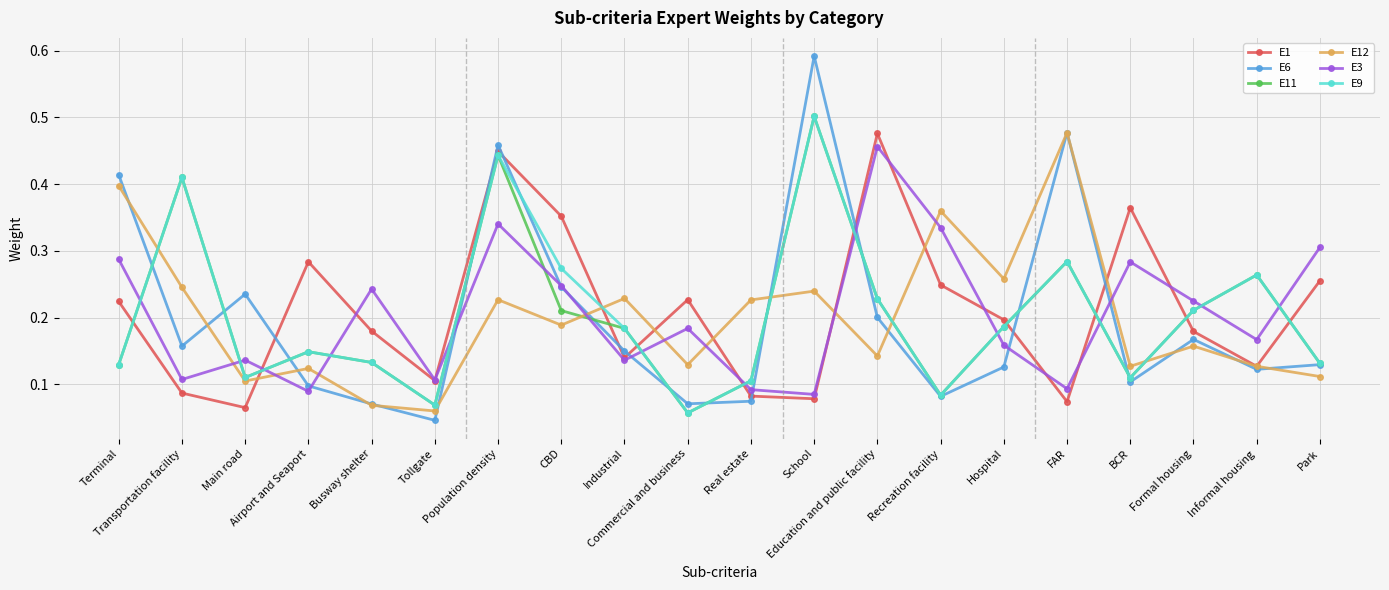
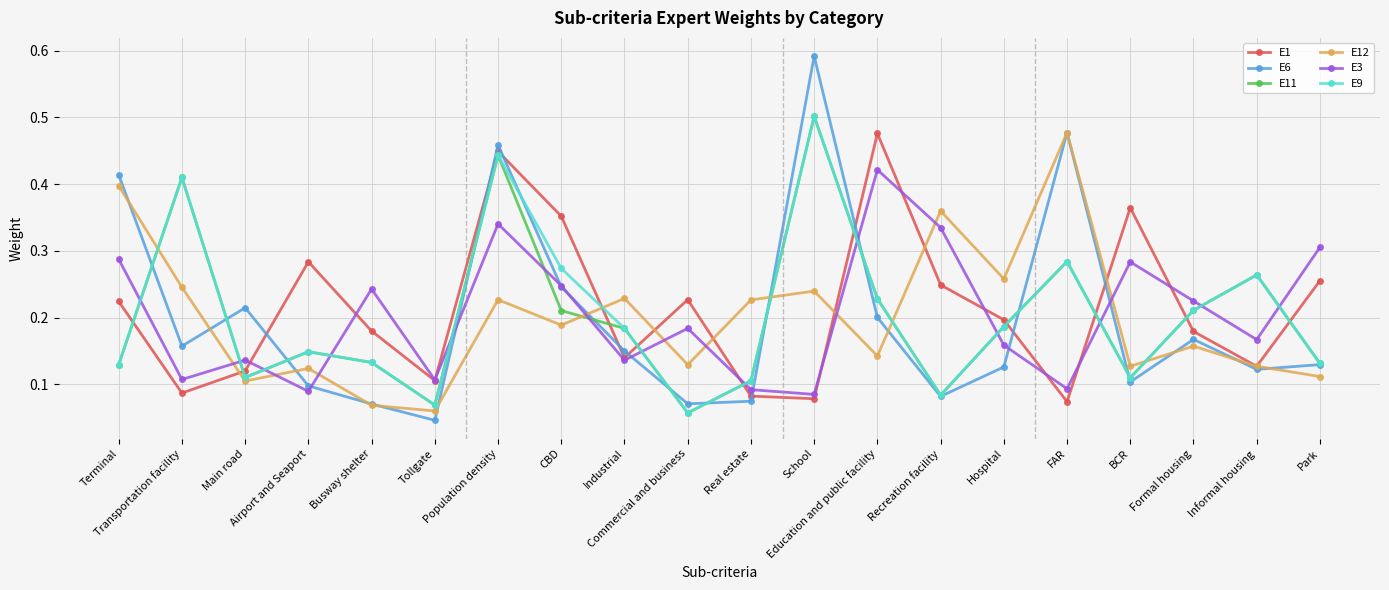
  {
    "E1": {
      "Terminal": 0.22,
      "Transportation facility": 0.09,
-     "Main road": 0.06,
+     "Main road": 0.12,
      "Airport and Seaport": 0.28,
      "Busway shelter": 0.18,
      "Population density": 0.45,
      "CBD": 0.35,
      "Commercial and business": 0.23,
      "Real estate": 0.08,
      "School": 0.08,
      "Education and public facility": 0.48,
      "Recreation facility": 0.25,
      "Hospital": 0.20,
      "FAR": 0.07,
      "BCR": 0.36,
      "Formal housing": 0.18,
      "Park": 0.26
    },
    "E6": {
      "Terminal": 0.41,
      "Transportation facility": 0.16,
-     "Main road": 0.24,
+     "Main road": 0.21,
      "Airport and Seaport": 0.10,
      "Tollgate": 0.05,
      "Population density": 0.46,
      "Industrial": 0.15,
      "Commercial and business": 0.07,
      "Real estate": 0.07,
      "School": 0.59,
      "Education and public facility": 0.20,
      "Hospital": 0.13,
      "BCR": 0.10,
      "Formal housing": 0.17,
      "Informal housing": 0.12
    },
    "E11": {
      "CBD": 0.21
    },
    "E12": {
      "Terminal": 0.40,
      "Transportation facility": 0.25,
      "Main road": 0.10,
      "Airport and Seaport": 0.12,
      "Tollgate": 0.06,
      "Population density": 0.23,
      "CBD": 0.19,
      "Industrial": 0.23,
      "Commercial and business": 0.13,
      "Real estate": 0.23,
      "School": 0.24,
      "Education and public facility": 0.14,
      "Recreation facility": 0.36,
      "Hospital": 0.26,
      "BCR": 0.13,
      "Formal housing": 0.16,
      "Park": 0.11
    },
    "E3": {
      "Terminal": 0.29,
      "Transportation facility": 0.11,
      "Main road": 0.14,
      "Airport and Seaport": 0.09,
      "Busway shelter": 0.24,
      "Population density": 0.34,
      "Commercial and business": 0.18,
      "Real estate": 0.09,
      "School": 0.08,
-     "Education and public facility": 0.46,
+     "Education and public facility": 0.42,
      "Recreation facility": 0.33,
      "Hospital": 0.16,
      "FAR": 0.09,
      "BCR": 0.28,
      "Formal housing": 0.22,
      "Informal housing": 0.17,
      "Park": 0.31
    },
    "E9": {
      "CBD": 0.27
    }
  }
